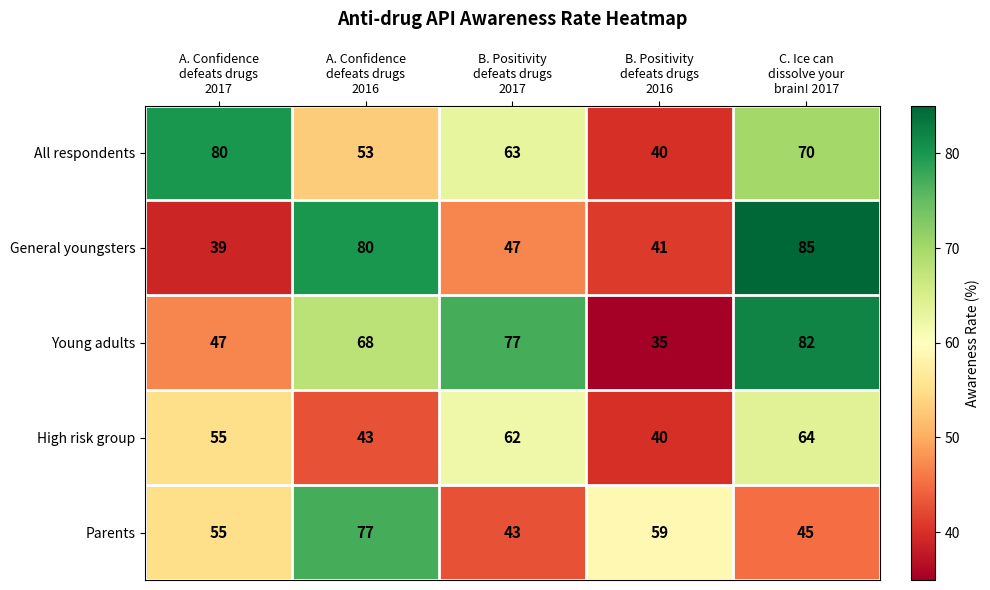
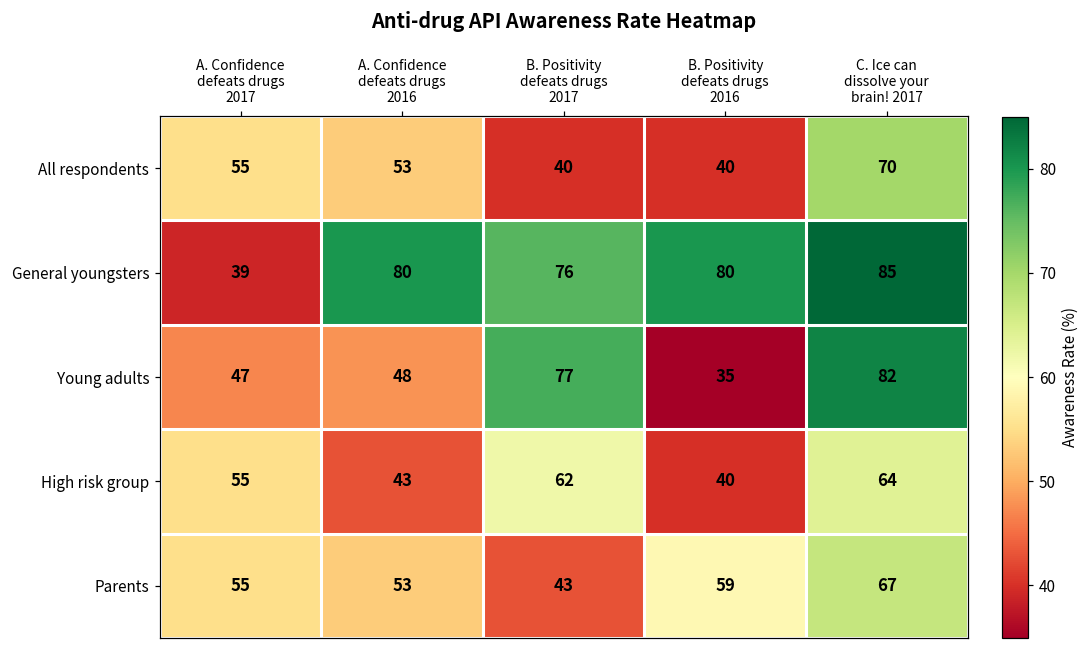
  {
    "All respondents": {
-     "A. Confidence defeats drugs 2017": 80,
+     "A. Confidence defeats drugs 2017": 55,
      "A. Confidence defeats drugs 2016": 53,
-     "B. Positivity defeats drugs 2017": 63,
+     "B. Positivity defeats drugs 2017": 40,
      "B. Positivity defeats drugs 2016": 40,
      "C. Ice can dissolve your brain! 2017": 70
    },
    "General youngsters": {
      "A. Confidence defeats drugs 2017": 39,
      "A. Confidence defeats drugs 2016": 80,
-     "B. Positivity defeats drugs 2017": 47,
-     "B. Positivity defeats drugs 2016": 41,
+     "B. Positivity defeats drugs 2017": 76,
+     "B. Positivity defeats drugs 2016": 80,
      "C. Ice can dissolve your brain! 2017": 85
    },
    "Young adults": {
      "A. Confidence defeats drugs 2017": 47,
-     "A. Confidence defeats drugs 2016": 68,
+     "A. Confidence defeats drugs 2016": 48,
      "B. Positivity defeats drugs 2017": 77,
      "B. Positivity defeats drugs 2016": 35,
      "C. Ice can dissolve your brain! 2017": 82
    },
    "High risk group": {
      "A. Confidence defeats drugs 2017": 55,
      "A. Confidence defeats drugs 2016": 43,
      "B. Positivity defeats drugs 2017": 62,
      "B. Positivity defeats drugs 2016": 40,
      "C. Ice can dissolve your brain! 2017": 64
    },
    "Parents": {
      "A. Confidence defeats drugs 2017": 55,
-     "A. Confidence defeats drugs 2016": 77,
+     "A. Confidence defeats drugs 2016": 53,
      "B. Positivity defeats drugs 2017": 43,
      "B. Positivity defeats drugs 2016": 59,
-     "C. Ice can dissolve your brain! 2017": 45
+     "C. Ice can dissolve your brain! 2017": 67
    }
  }
